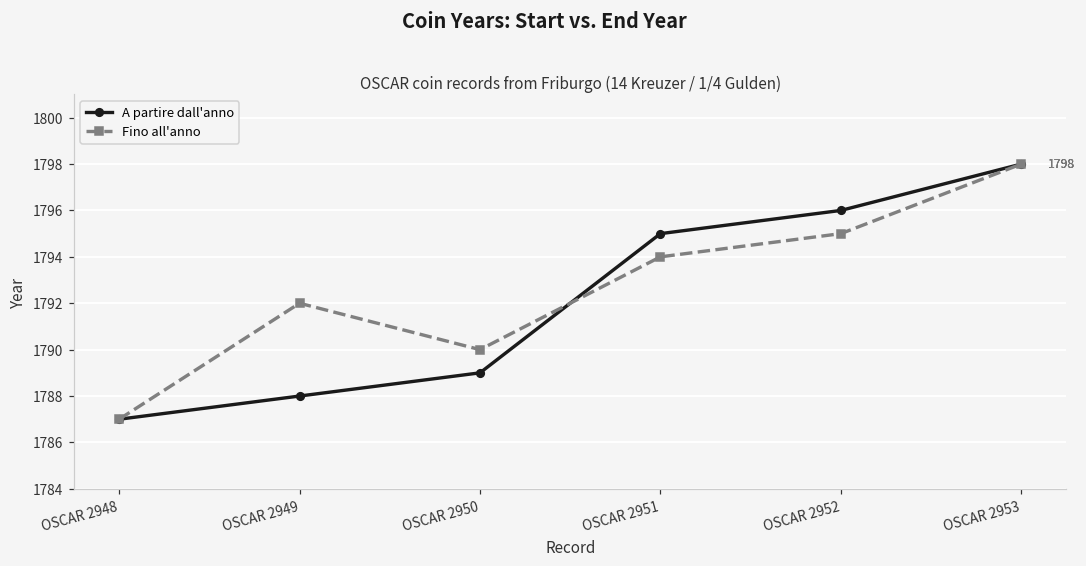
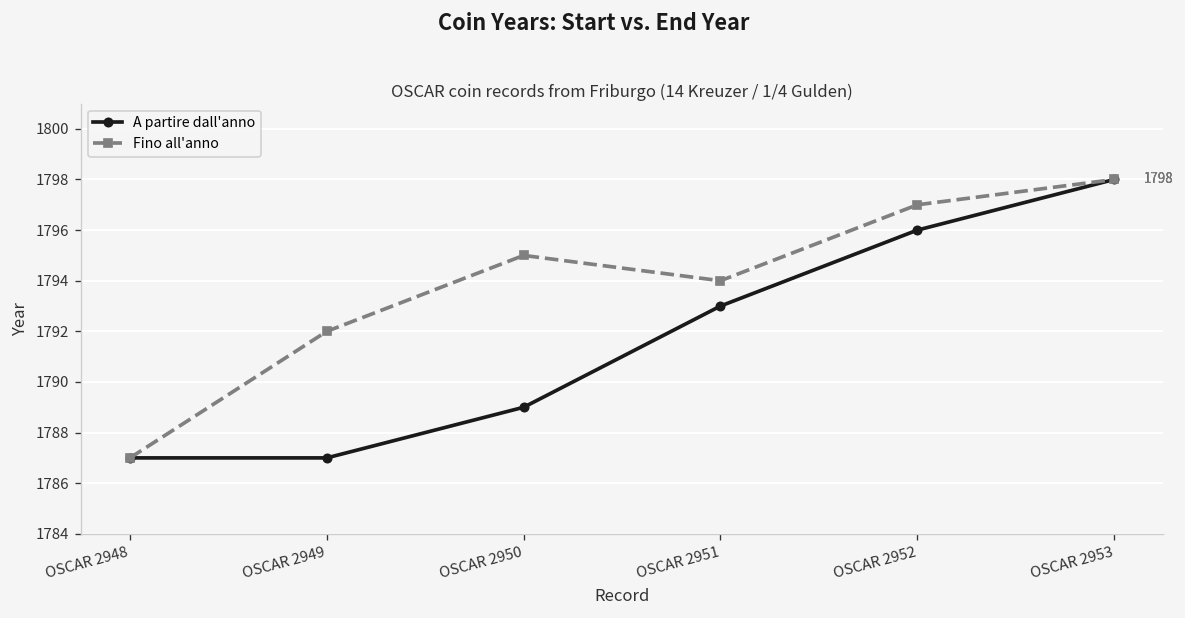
  {
    "A partire dall'anno": {
-     "OSCAR 2949": 1788,
+     "OSCAR 2949": 1787,
      "OSCAR 2950": 1789,
-     "OSCAR 2951": 1795,
+     "OSCAR 2951": 1793,
      "OSCAR 2952": 1796
    },
    "Fino all'anno": {
      "OSCAR 2949": 1792,
-     "OSCAR 2950": 1790,
+     "OSCAR 2950": 1795,
      "OSCAR 2951": 1794,
-     "OSCAR 2952": 1795
+     "OSCAR 2952": 1797
    }
  }
